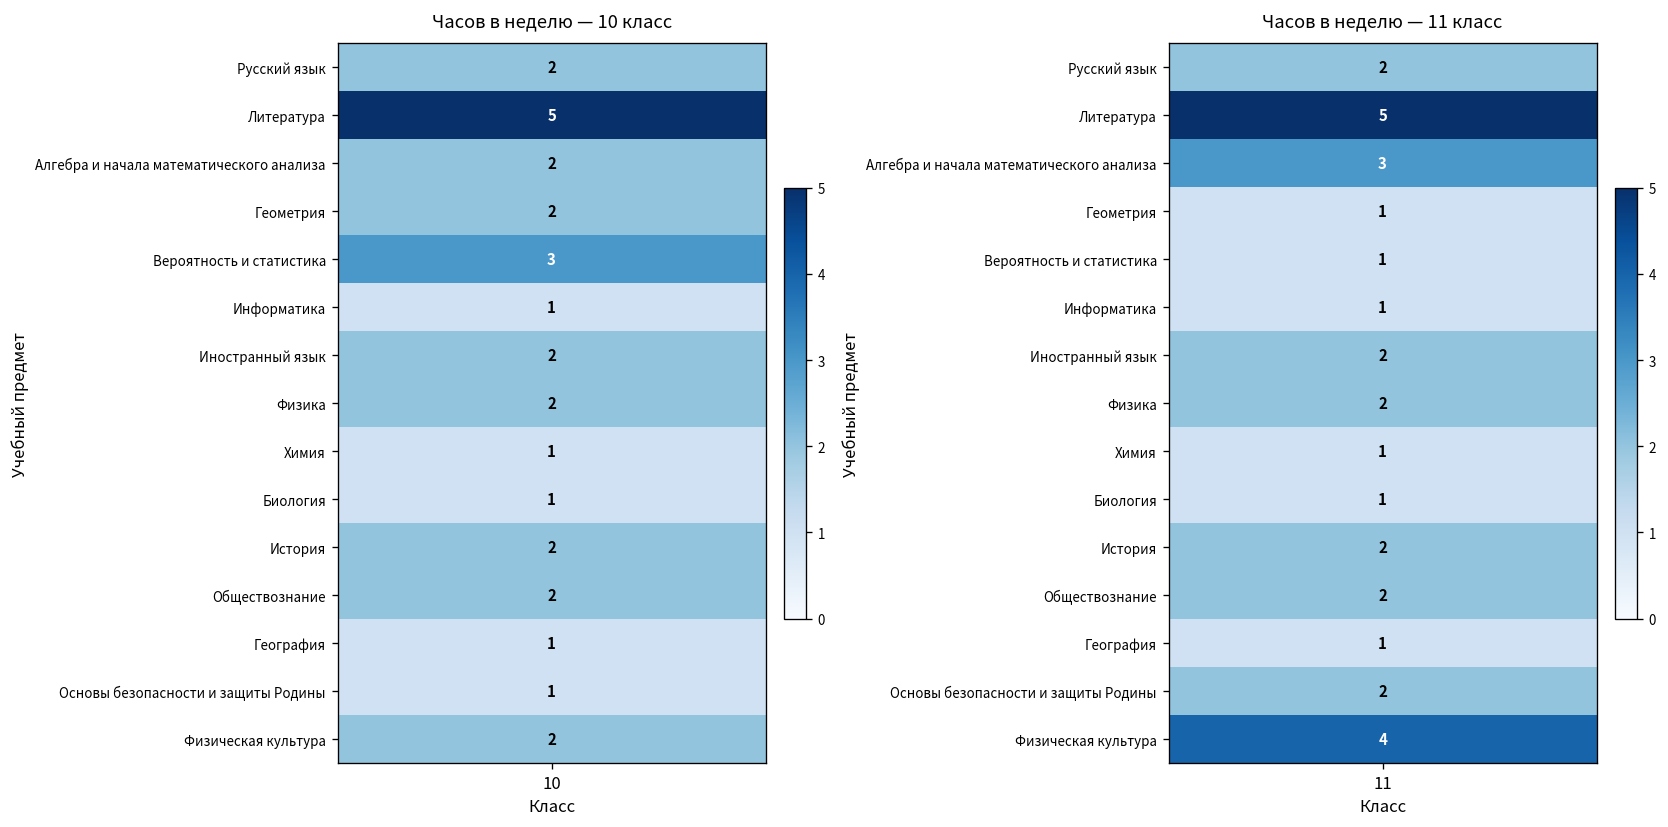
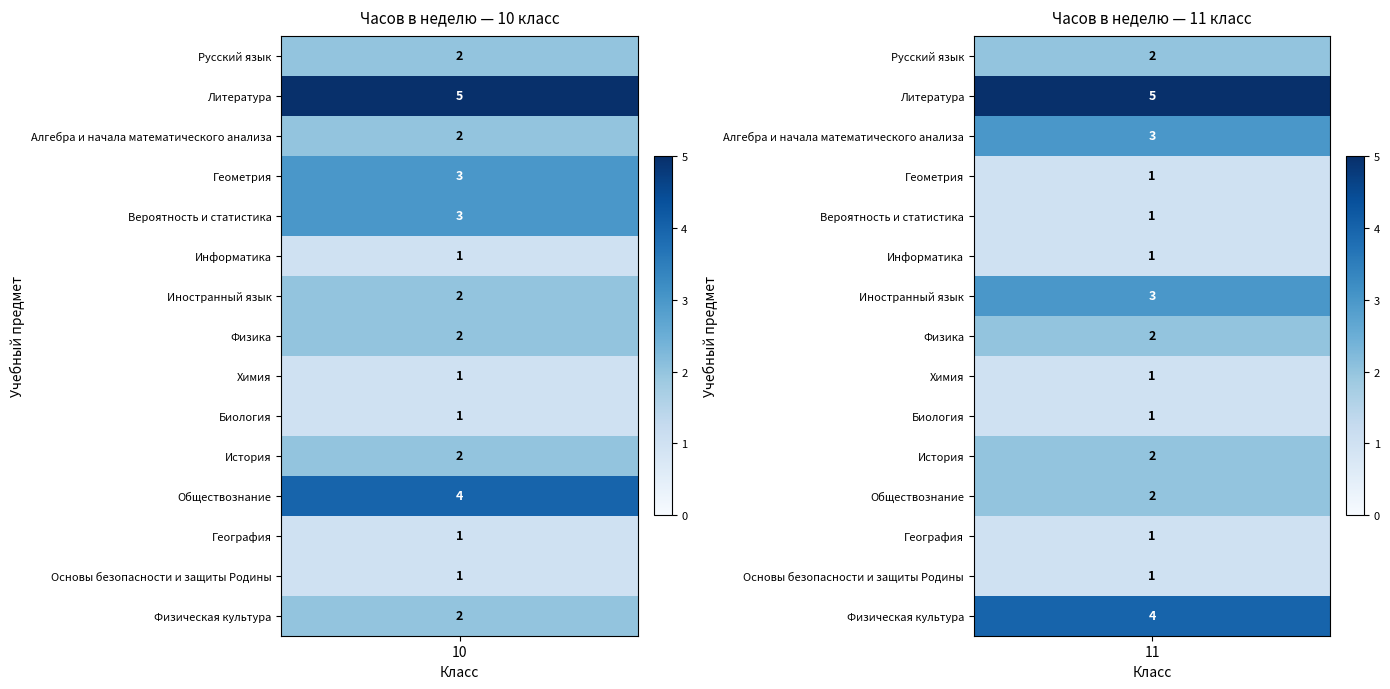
  {
    "Часов в неделю — 10 класс": {
      "Русский язык": {
        "10": 2
      },
      "Литература": {
        "10": 5
      },
      "Алгебра и начала математического анализа": {
        "10": 2
      },
      "Геометрия": {
-       "10": 2
+       "10": 3
      },
      "Вероятность и статистика": {
        "10": 3
      },
      "Информатика": {
        "10": 1
      },
      "Иностранный язык": {
        "10": 2
      },
      "Физика": {
        "10": 2
      },
      "Химия": {
        "10": 1
      },
      "Биология": {
        "10": 1
      },
      "История": {
        "10": 2
      },
      "Обществознание": {
-       "10": 2
+       "10": 4
      },
      "География": {
        "10": 1
      },
      "Основы безопасности и защиты Родины": {
        "10": 1
      },
      "Физическая культура": {
        "10": 2
      }
    },
    "Часов в неделю — 11 класс": {
      "Русский язык": {
        "11": 2
      },
      "Литература": {
        "11": 5
      },
      "Алгебра и начала математического анализа": {
        "11": 3
      },
      "Геометрия": {
        "11": 1
      },
      "Вероятность и статистика": {
        "11": 1
      },
      "Информатика": {
        "11": 1
      },
      "Иностранный язык": {
-       "11": 2
+       "11": 3
      },
      "Физика": {
        "11": 2
      },
      "Химия": {
        "11": 1
      },
      "Биология": {
        "11": 1
      },
      "История": {
        "11": 2
      },
      "Обществознание": {
        "11": 2
      },
      "География": {
        "11": 1
      },
      "Основы безопасности и защиты Родины": {
-       "11": 2
+       "11": 1
      },
      "Физическая культура": {
        "11": 4
      }
    }
  }
